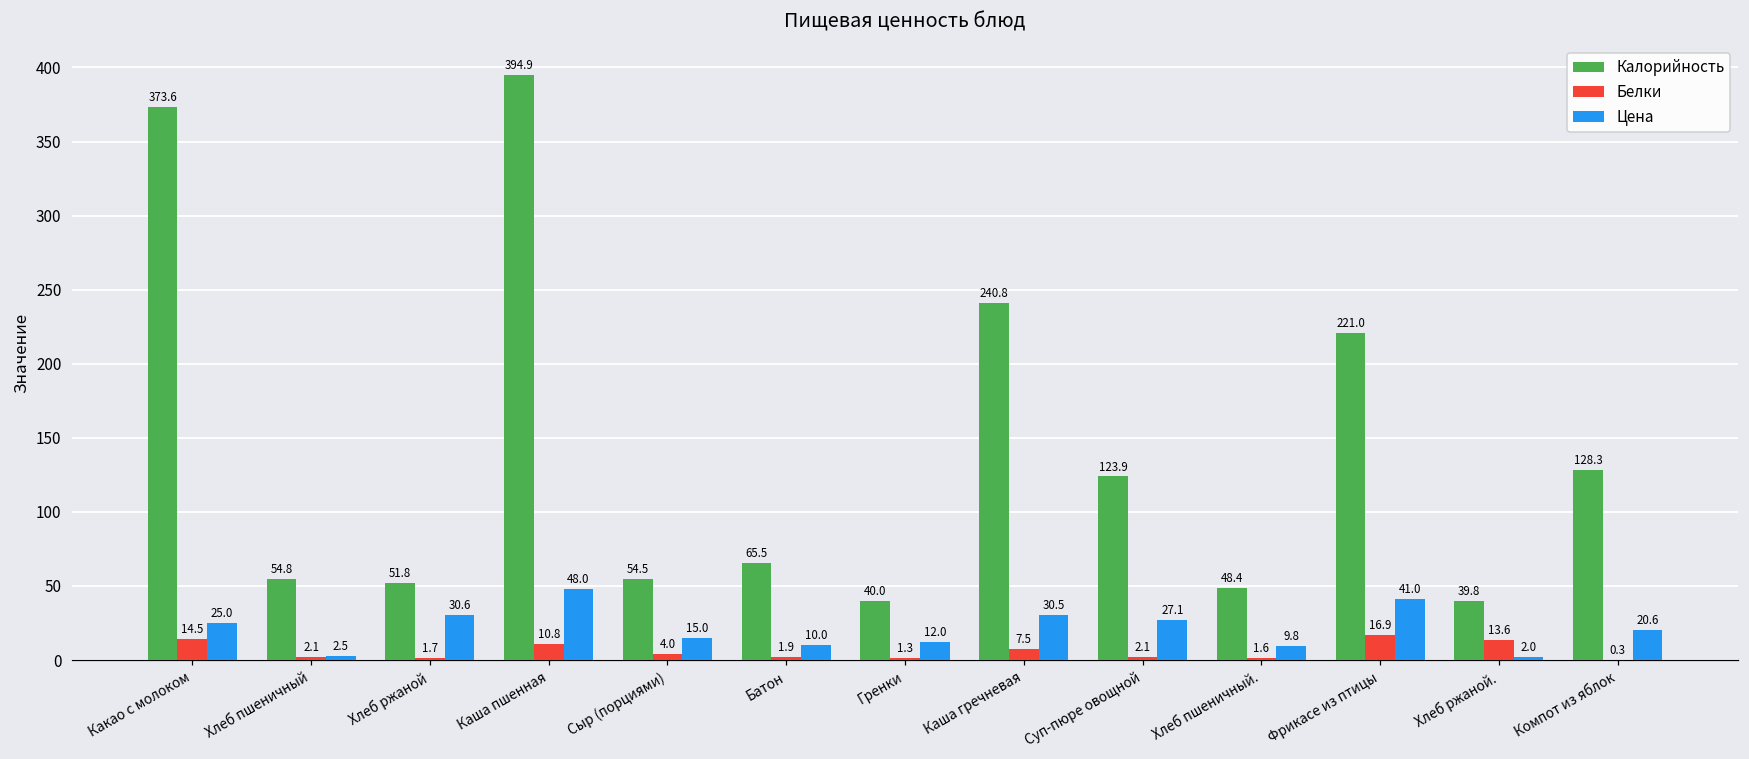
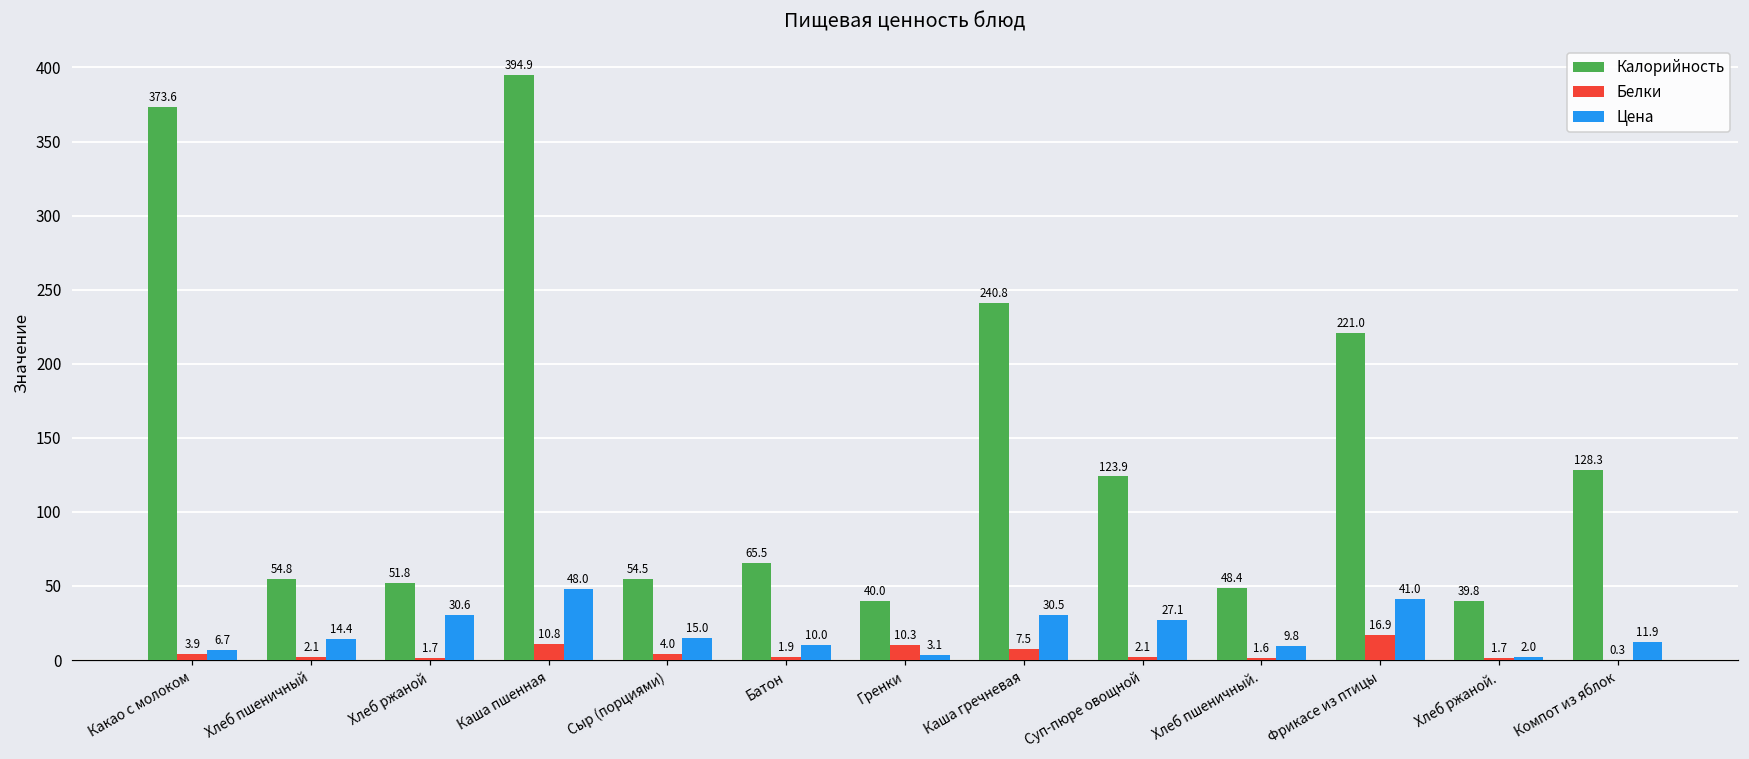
  {
    "Калорийность": {
      "Какао с молоком": 373.6,
      "Хлеб пшеничный": 54.8,
      "Хлеб ржаной": 51.8,
      "Каша пшенная": 394.9,
      "Сыр (порциями)": 54.5,
      "Батон": 65.5,
      "Гренки": 40.0,
      "Каша гречневая": 240.8,
      "Суп-пюре овощной": 123.9,
      "Хлеб пшеничный.": 48.4,
      "Фрикасе из птицы": 221.0,
      "Хлеб ржаной.": 39.8,
      "Компот из яблок": 128.3
    },
    "Белки": {
-     "Какао с молоком": 14.5,
+     "Какао с молоком": 3.9,
      "Хлеб пшеничный": 2.1,
      "Хлеб ржаной": 1.7,
      "Каша пшенная": 10.8,
      "Сыр (порциями)": 4.0,
      "Батон": 1.9,
-     "Гренки": 1.3,
+     "Гренки": 10.3,
      "Каша гречневая": 7.5,
      "Суп-пюре овощной": 2.1,
      "Хлеб пшеничный.": 1.6,
      "Фрикасе из птицы": 16.9,
-     "Хлеб ржаной.": 13.6,
+     "Хлеб ржаной.": 1.7,
      "Компот из яблок": 0.3
    },
    "Цена": {
-     "Какао с молоком": 25.0,
-     "Хлеб пшеничный": 2.5,
+     "Какао с молоком": 6.7,
+     "Хлеб пшеничный": 14.4,
      "Хлеб ржаной": 30.6,
      "Каша пшенная": 48.0,
      "Сыр (порциями)": 15.0,
      "Батон": 10.0,
-     "Гренки": 12.0,
+     "Гренки": 3.1,
      "Каша гречневая": 30.5,
      "Суп-пюре овощной": 27.1,
      "Хлеб пшеничный.": 9.8,
      "Фрикасе из птицы": 41.0,
      "Хлеб ржаной.": 2.0,
-     "Компот из яблок": 20.6
+     "Компот из яблок": 11.9
    }
  }
